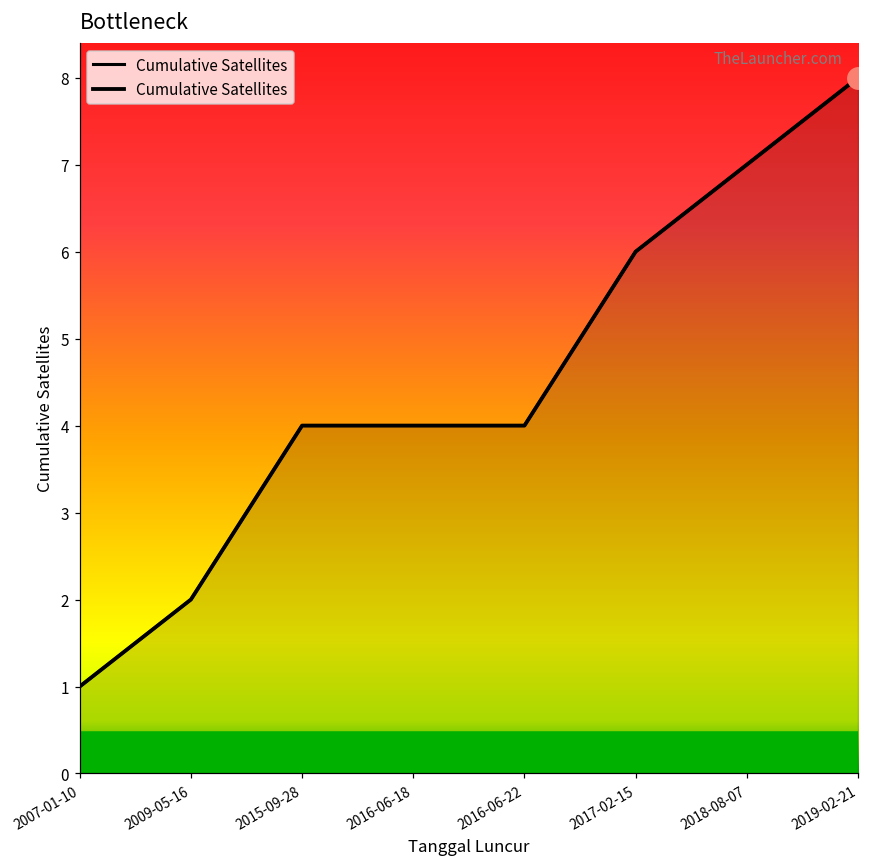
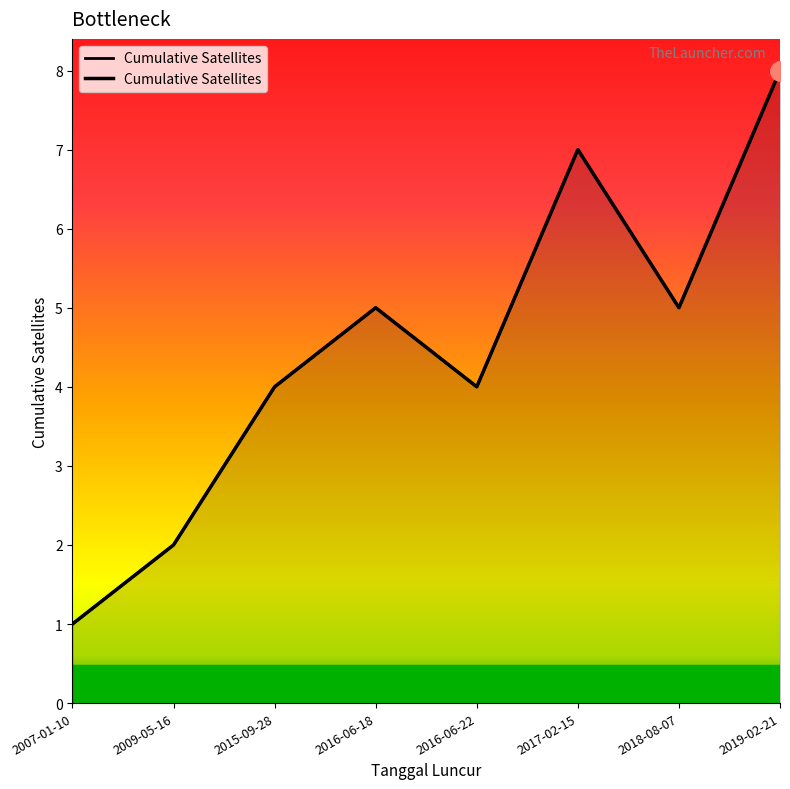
  {
    "Cumulative Satellites": {
      "2007-01-10": 1,
      "2009-05-16": 2,
      "2015-09-28": 4,
-     "2016-06-18": 4,
+     "2016-06-18": 5,
      "2016-06-22": 4,
-     "2017-02-15": 6,
-     "2018-08-07": 7
+     "2017-02-15": 7,
+     "2018-08-07": 5
    }
  }
